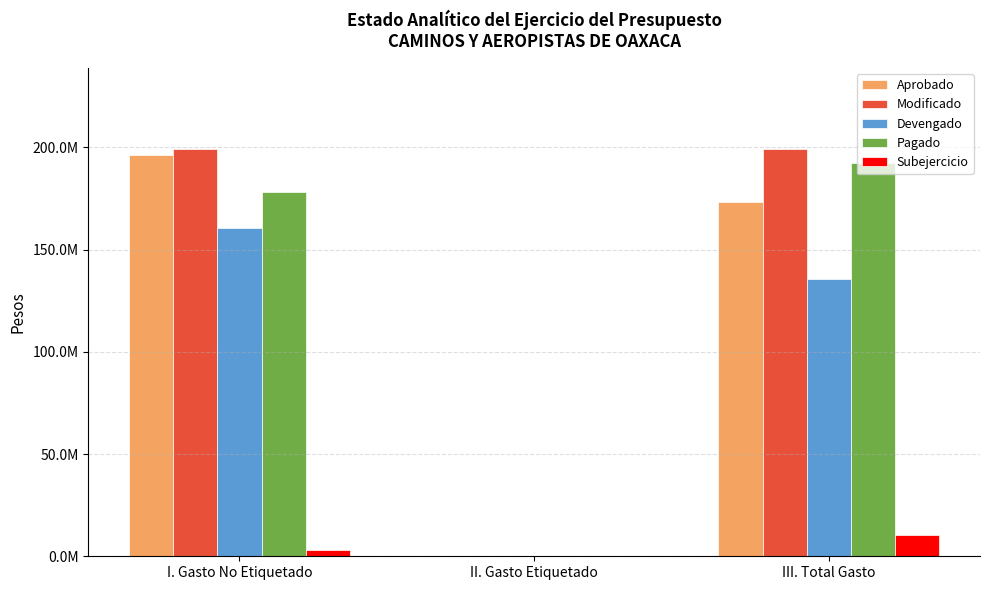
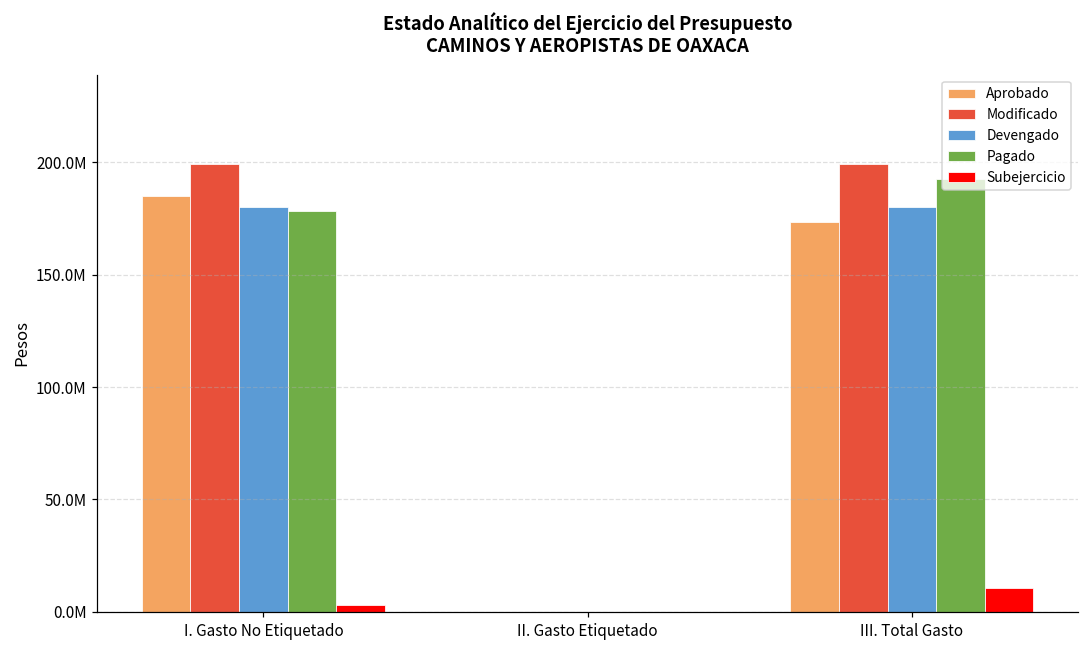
  {
    "Aprobado": {
-     "I. Gasto No Etiquetado": 196000000,
+     "I. Gasto No Etiquetado": 185000000,
      "II. Gasto Etiquetado": 0,
      "III. Total Gasto": 173000000
    },
    "Modificado": {
      "I. Gasto No Etiquetado": 199000000,
      "II. Gasto Etiquetado": 0,
      "III. Total Gasto": 199000000
    },
    "Devengado": {
-     "I. Gasto No Etiquetado": 160000000,
+     "I. Gasto No Etiquetado": 180000000,
      "II. Gasto Etiquetado": 0,
-     "III. Total Gasto": 136000000
+     "III. Total Gasto": 180000000
    },
    "Pagado": {
      "I. Gasto No Etiquetado": 178000000,
      "II. Gasto Etiquetado": 0
    },
    "Subejercicio": {
      "I. Gasto No Etiquetado": 3000000,
      "II. Gasto Etiquetado": 0,
      "III. Total Gasto": 10000000
    }
  }
